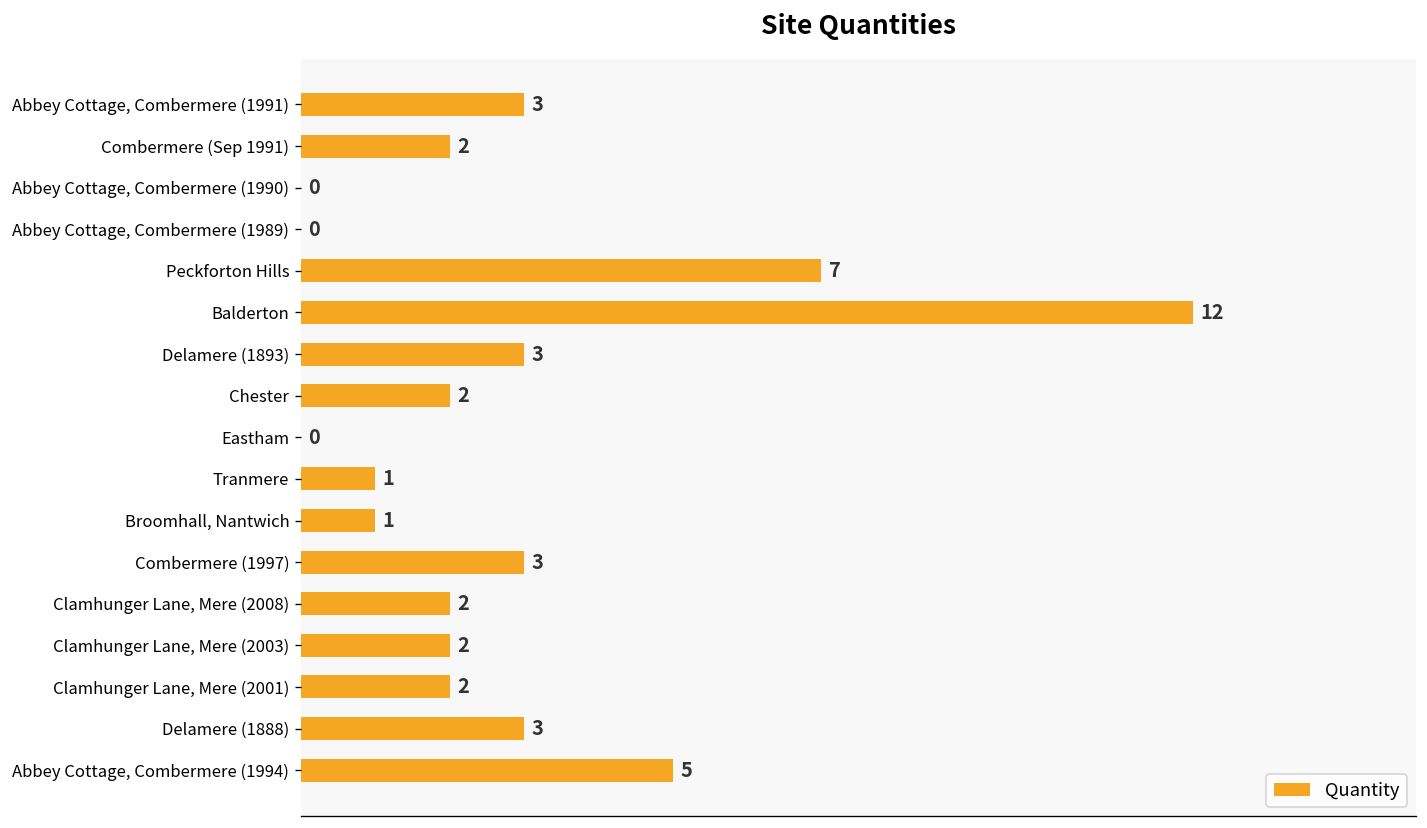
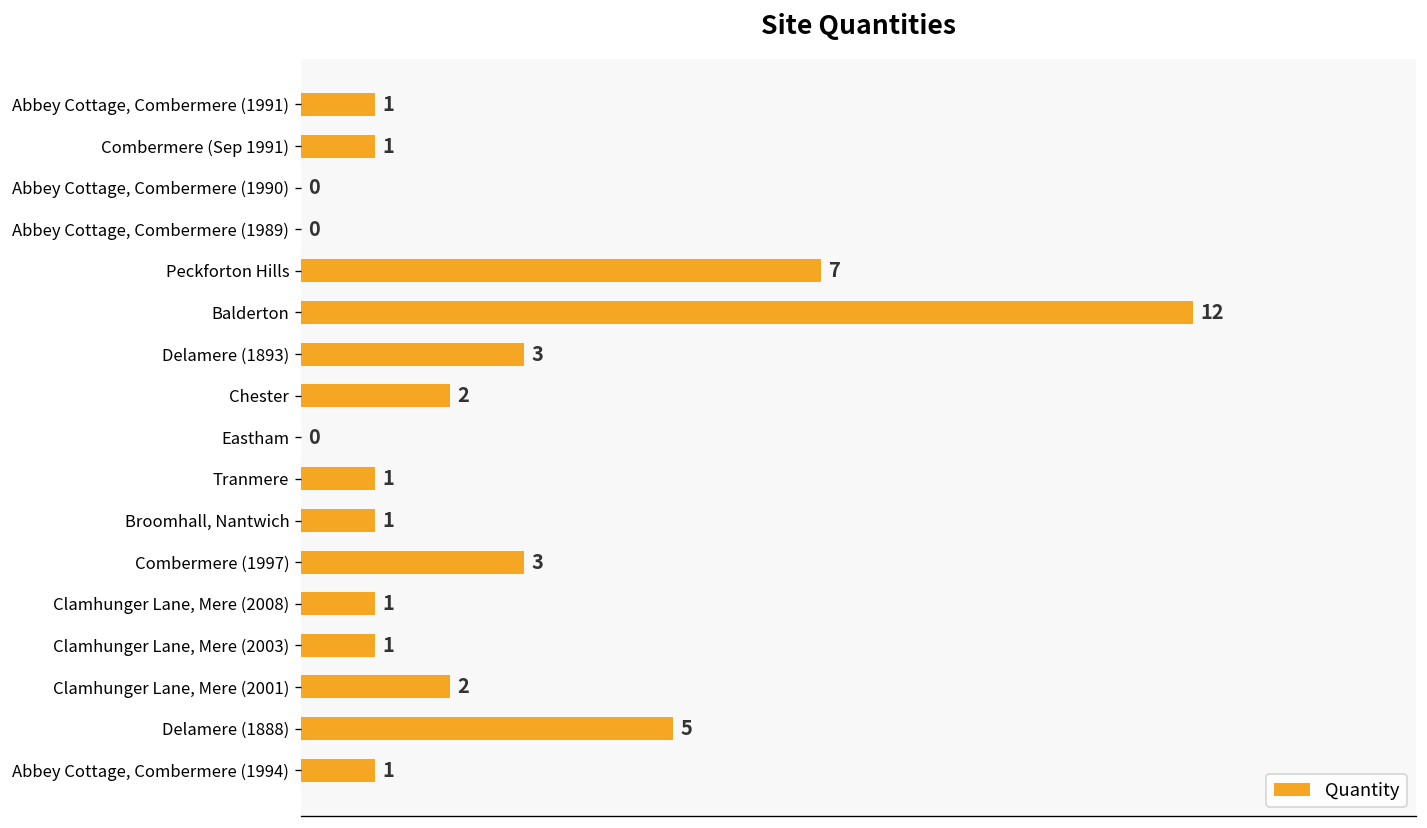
  {
-   "Abbey Cottage, Combermere (1991)": 3,
-   "Combermere (Sep 1991)": 2,
+   "Abbey Cottage, Combermere (1991)": 1,
+   "Combermere (Sep 1991)": 1,
    "Abbey Cottage, Combermere (1990)": 0,
    "Abbey Cottage, Combermere (1989)": 0,
    "Peckforton Hills": 7,
    "Balderton": 12,
    "Delamere (1893)": 3,
    "Chester": 2,
    "Eastham": 0,
    "Tranmere": 1,
    "Broomhall, Nantwich": 1,
    "Combermere (1997)": 3,
-   "Clamhunger Lane, Mere (2008)": 2,
-   "Clamhunger Lane, Mere (2003)": 2,
+   "Clamhunger Lane, Mere (2008)": 1,
+   "Clamhunger Lane, Mere (2003)": 1,
    "Clamhunger Lane, Mere (2001)": 2,
-   "Delamere (1888)": 3,
-   "Abbey Cottage, Combermere (1994)": 5
+   "Delamere (1888)": 5,
+   "Abbey Cottage, Combermere (1994)": 1
  }
